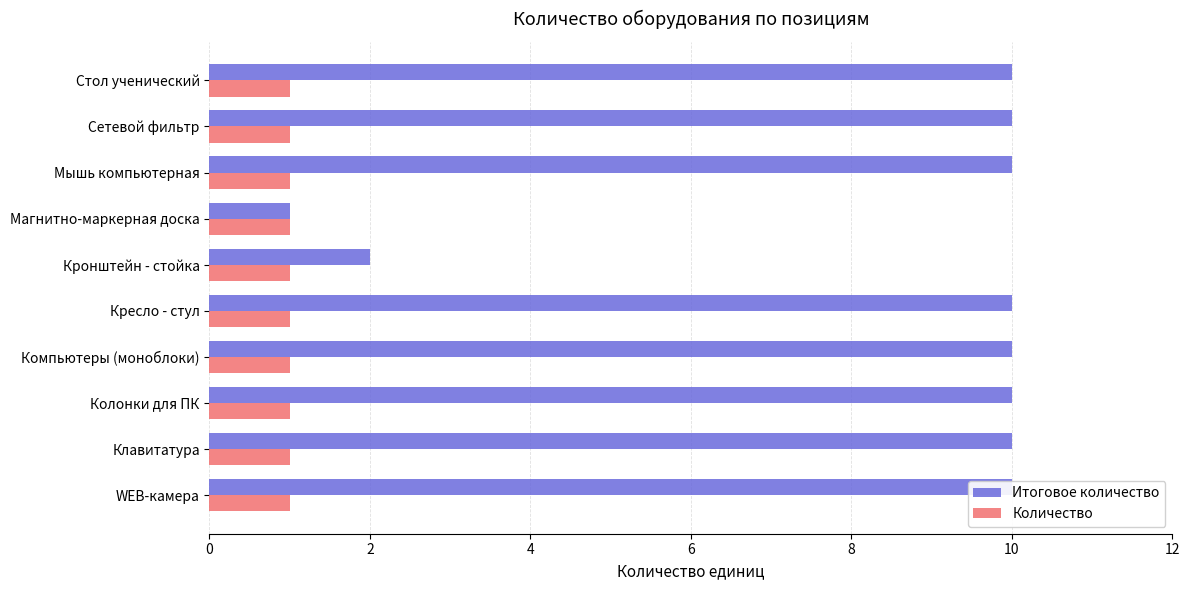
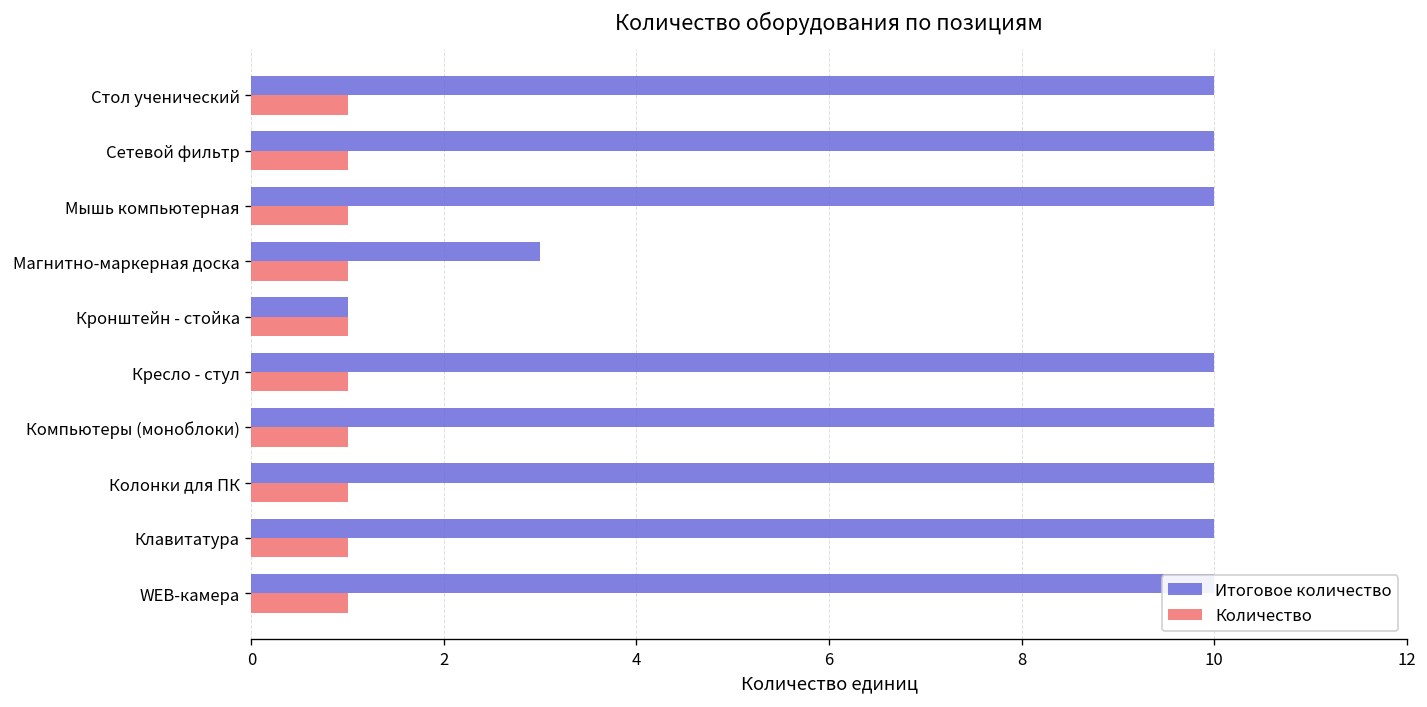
  {
    "Итоговое количество": {
      "Стол ученический": 10,
      "Сетевой фильтр": 10,
      "Мышь компьютерная": 10,
-     "Магнитно-маркерная доска": 1,
-     "Кронштейн - стойка": 2,
+     "Магнитно-маркерная доска": 3,
+     "Кронштейн - стойка": 1,
      "Кресло - стул": 10,
      "Компьютеры (моноблоки)": 10,
      "Колонки для ПК": 10,
      "Клавитатура": 10
    },
    "Количество": {
      "Стол ученический": 1,
      "Сетевой фильтр": 1,
      "Мышь компьютерная": 1,
      "Магнитно-маркерная доска": 1,
      "Кронштейн - стойка": 1,
      "Кресло - стул": 1,
      "Компьютеры (моноблоки)": 1,
      "Колонки для ПК": 1,
      "Клавитатура": 1,
      "WEB-камера": 1
    }
  }
